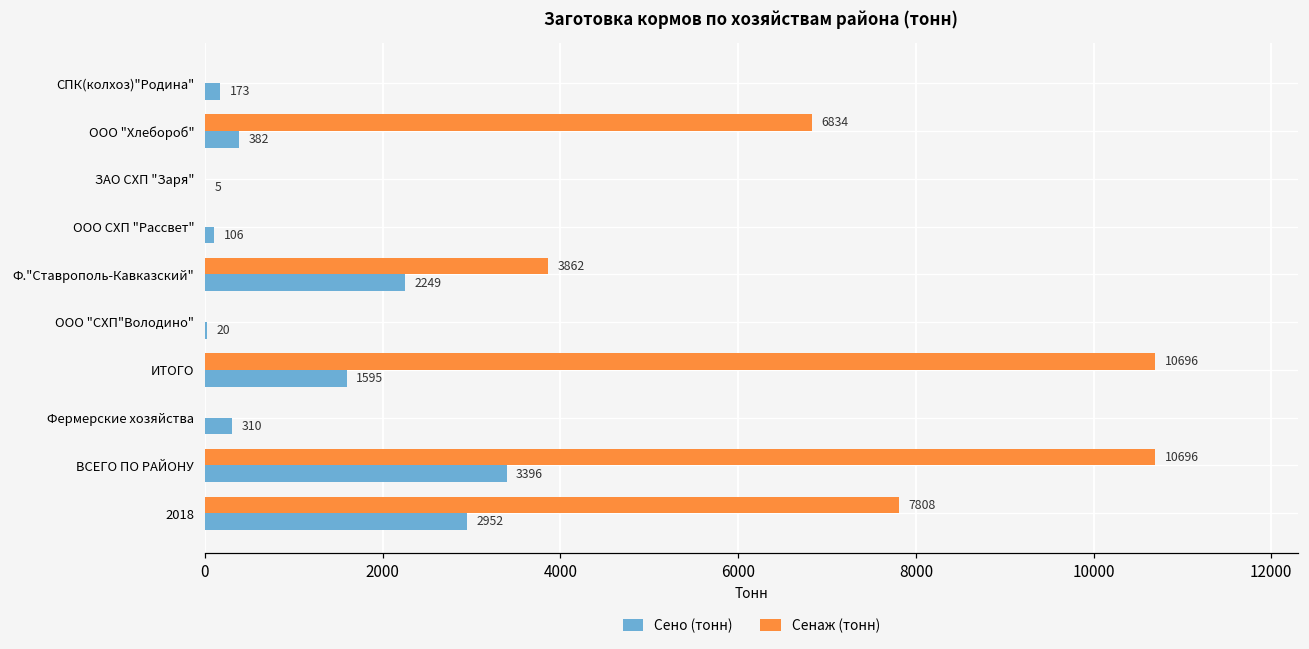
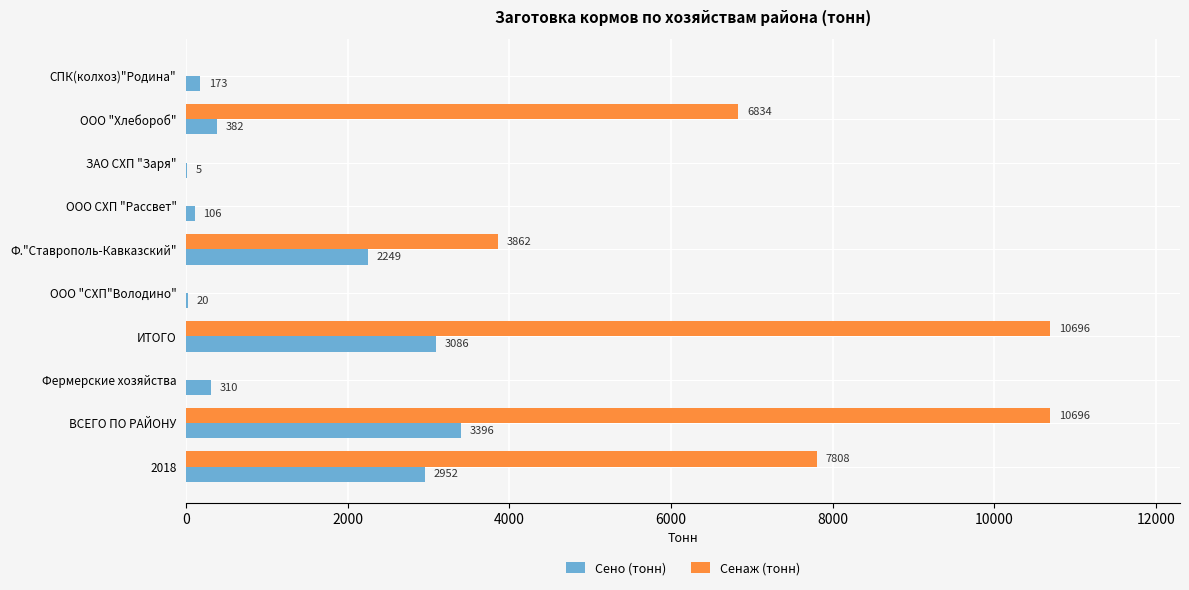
  {
    "Сено (тонн)": {
      "СПК(колхоз)\"Родина\"": 173,
      "ООО \"Хлебороб\"": 382,
      "ЗАО СХП \"Заря\"": 5,
      "ООО СХП \"Рассвет\"": 106,
      "Ф.\"Ставрополь-Кавказский\"": 2249,
      "ООО \"СХП\"Володино\"": 20,
-     "ИТОГО": 1595,
+     "ИТОГО": 3086,
      "Фермерские хозяйства": 310,
      "ВСЕГО ПО РАЙОНУ": 3396,
      "2018": 2952
    },
    "Сенаж (тонн)": {
      "ООО \"Хлебороб\"": 6834,
      "Ф.\"Ставрополь-Кавказский\"": 3862,
      "ИТОГО": 10696,
      "ВСЕГО ПО РАЙОНУ": 10696,
      "2018": 7808
    }
  }
